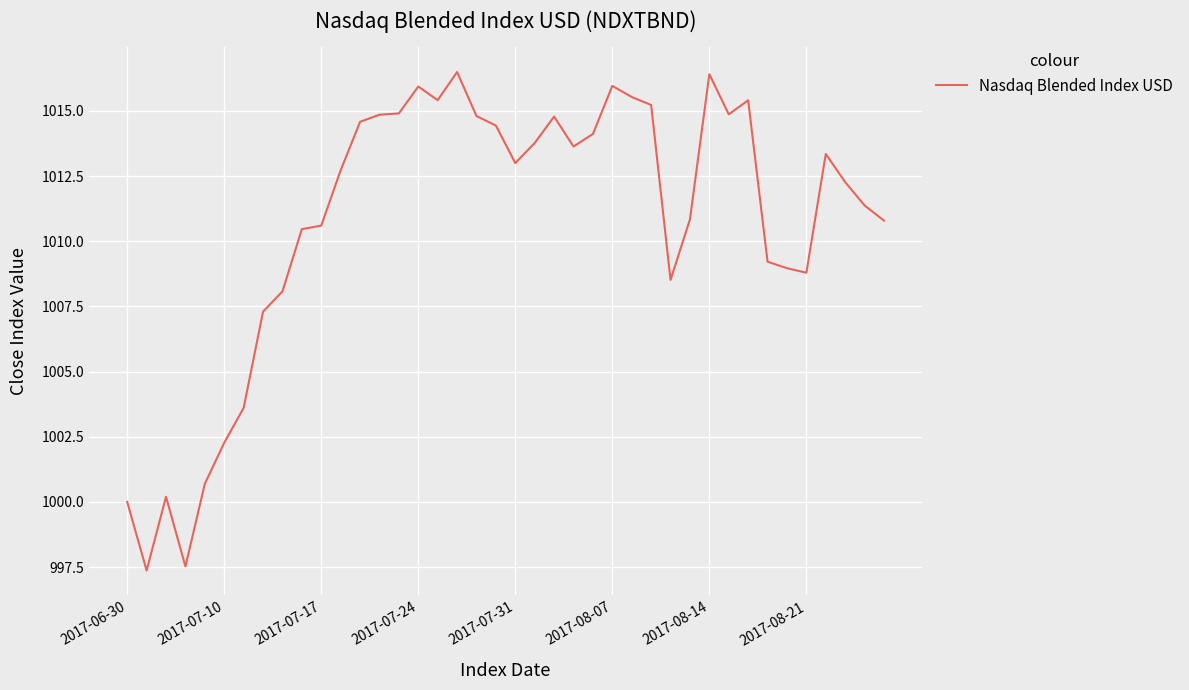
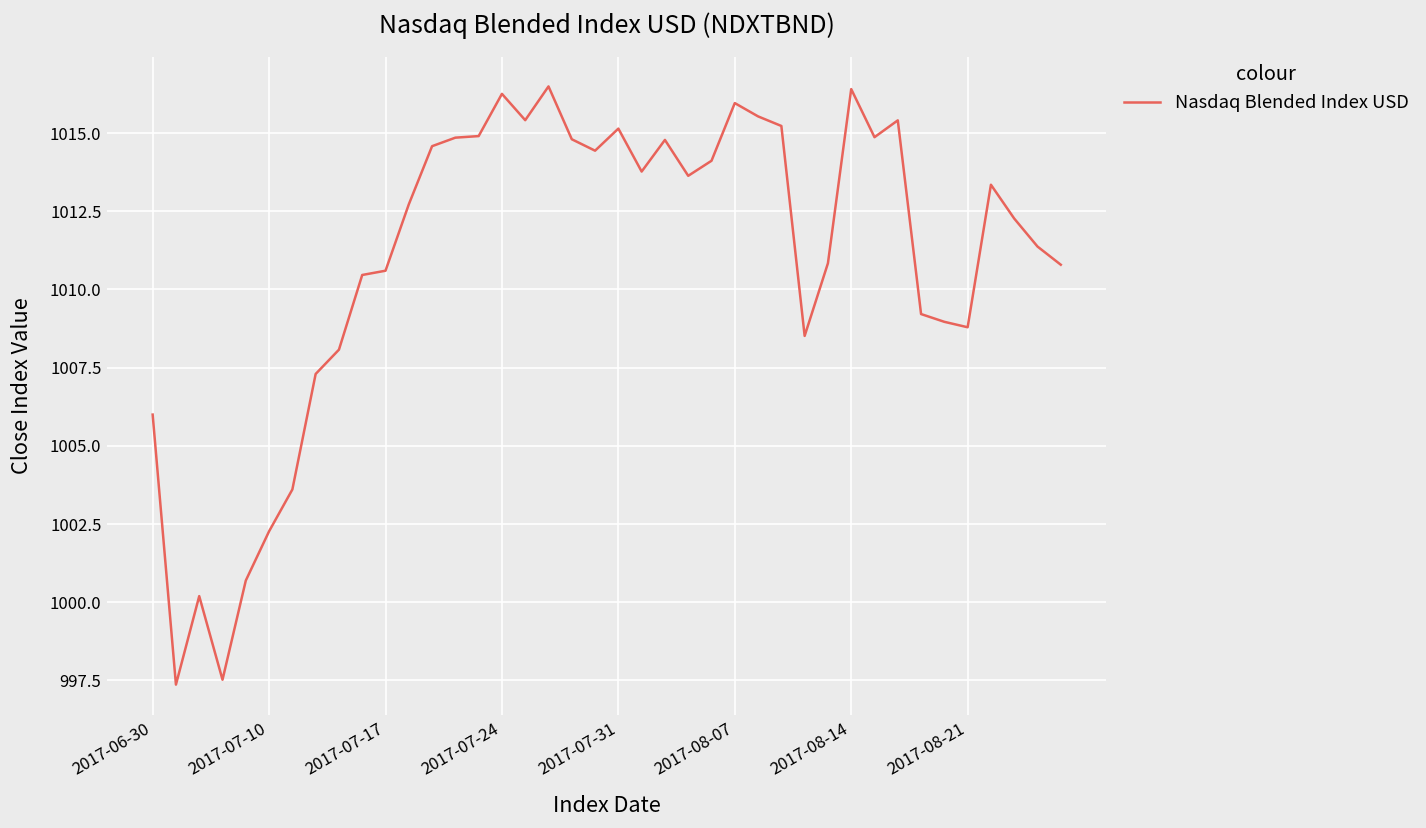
  {
-   "2017-06-30": 1000,
+   "2017-06-30": 1006,
    "2017-07-10": 1002.3,
    "2017-07-17": 1010.6,
-   "2017-07-24": 1015.9,
-   "2017-07-31": 1013.0,
+   "2017-07-24": 1016.3,
+   "2017-07-31": 1015.1,
    "2017-08-07": 1016.0,
    "2017-08-14": 1016.4,
    "2017-08-21": 1008.8
  }
